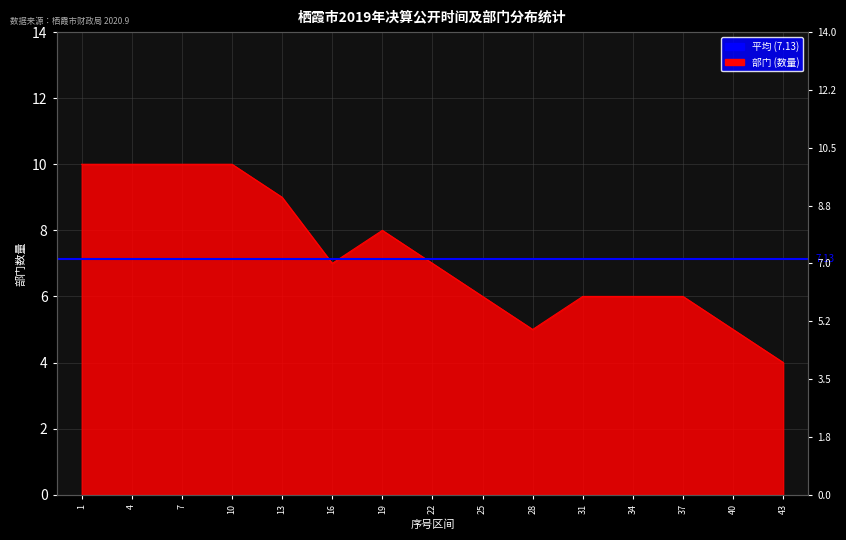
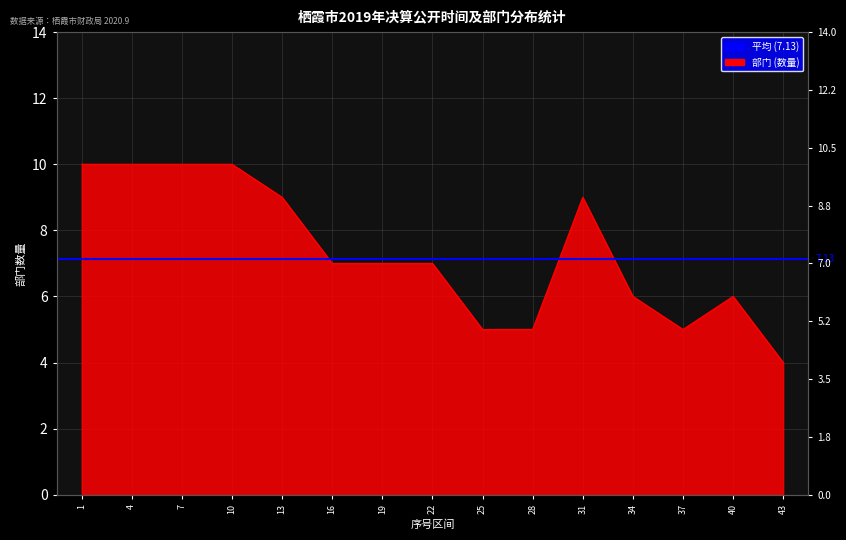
  {
    "1": 10,
    "4": 10,
    "7": 10,
    "10": 10,
    "13": 9,
    "16": 7,
-   "19": 8,
+   "19": 7,
    "22": 7,
-   "25": 6,
+   "25": 5,
    "28": 5,
-   "31": 6,
+   "31": 9,
    "34": 6,
-   "37": 6,
-   "40": 5,
+   "37": 5,
+   "40": 6,
    "43": 4
  }
